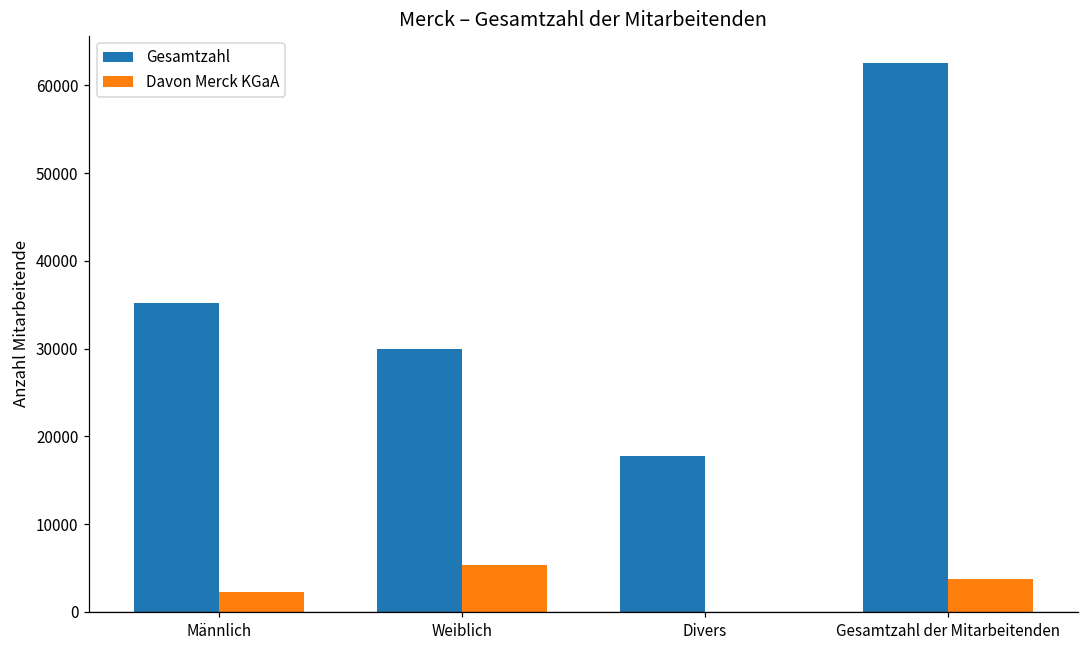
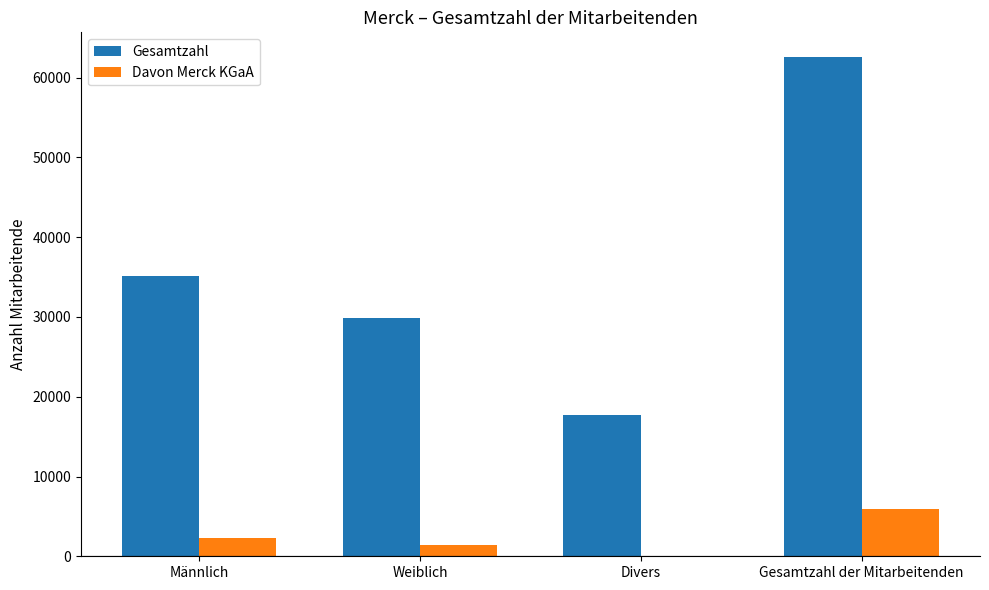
  {
    "Gesamtzahl": {
      "Männlich": 35000,
      "Weiblich": 30000,
      "Divers": 18000,
      "Gesamtzahl der Mitarbeitenden": 63000
    },
    "Davon Merck KGaA": {
      "Männlich": 2000,
-     "Weiblich": 5000,
+     "Weiblich": 1000,
      "Divers": 0,
-     "Gesamtzahl der Mitarbeitenden": 4000
+     "Gesamtzahl der Mitarbeitenden": 6000
    }
  }
